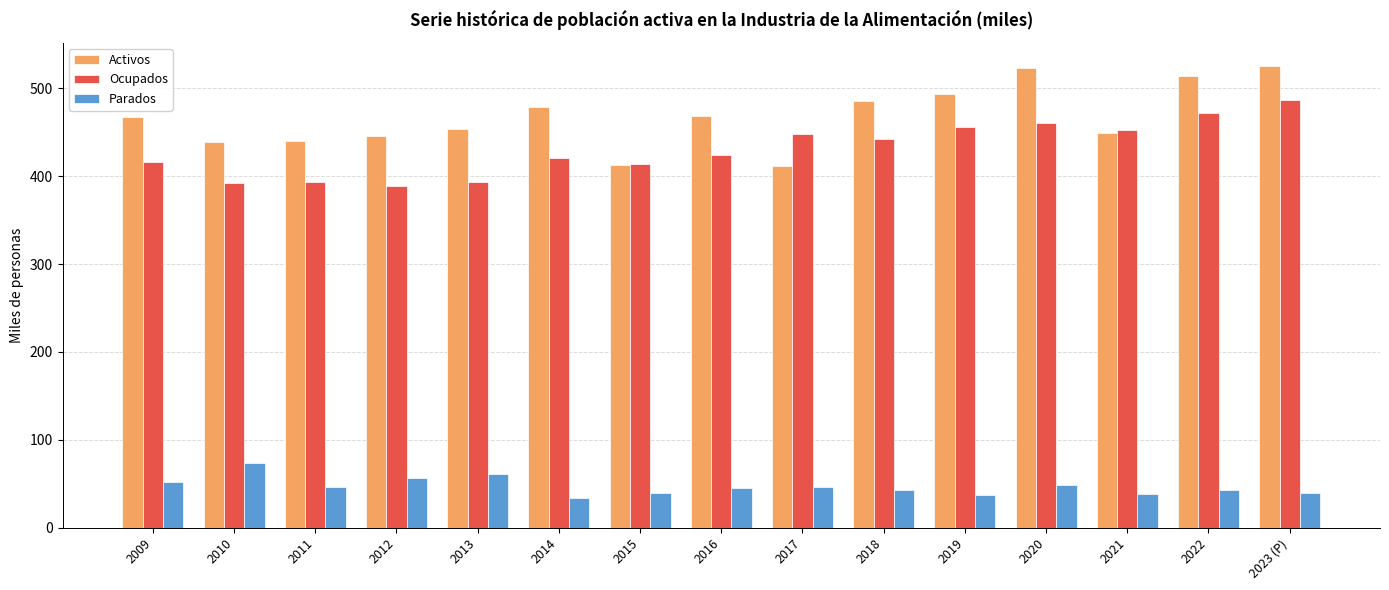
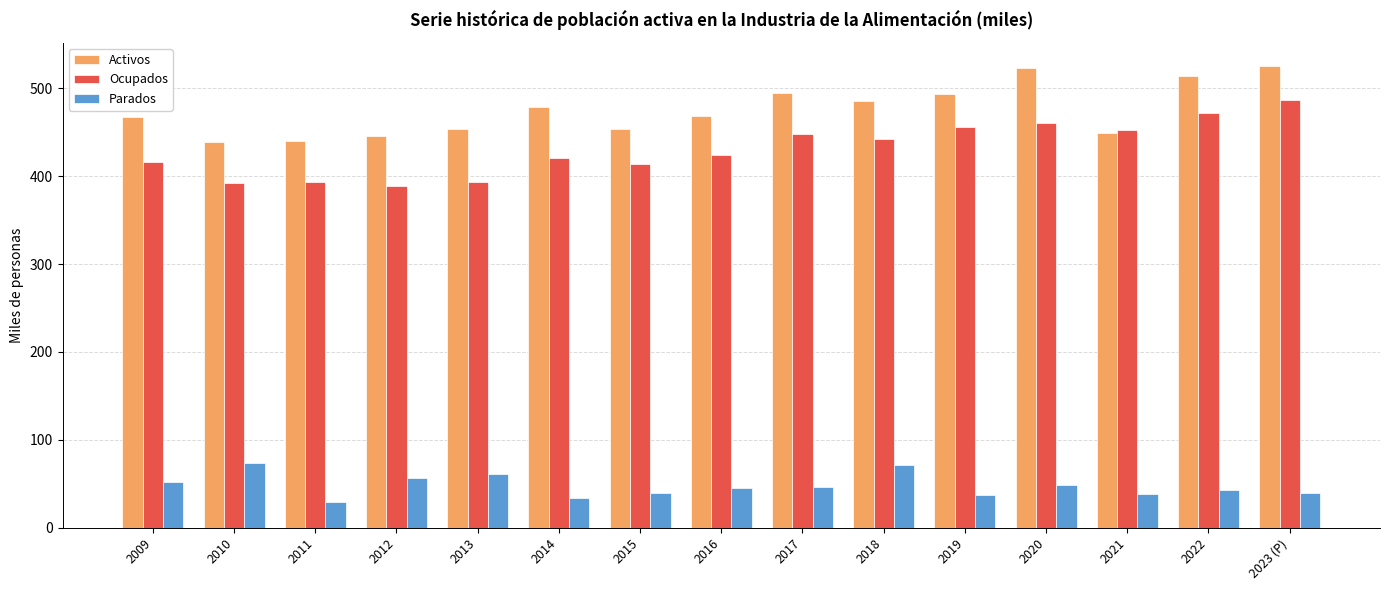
  {
    "Activos": {
      "2009": 470,
      "2010": 440,
      "2011": 440,
      "2012": 450,
      "2013": 450,
      "2014": 480,
-     "2015": 410,
+     "2015": 450,
      "2016": 470,
-     "2017": 410,
+     "2017": 490,
      "2018": 490,
      "2019": 490,
      "2020": 520,
      "2021": 450,
      "2022": 510,
      "2023 (P)": 530
    },
    "Ocupados": {
      "2009": 420,
      "2010": 390,
      "2011": 390,
      "2012": 390,
      "2013": 390,
      "2014": 420,
      "2015": 410,
      "2016": 420,
      "2017": 450,
      "2018": 440,
      "2019": 460,
      "2020": 460,
      "2021": 450,
      "2022": 470,
      "2023 (P)": 490
    },
    "Parados": {
      "2009": 50,
      "2010": 70,
-     "2011": 50,
+     "2011": 30,
      "2012": 60,
      "2013": 60,
      "2014": 30,
      "2015": 40,
      "2016": 50,
      "2017": 50,
-     "2018": 40,
+     "2018": 70,
      "2019": 40,
      "2020": 50,
      "2021": 40,
      "2022": 40,
      "2023 (P)": 40
    }
  }
